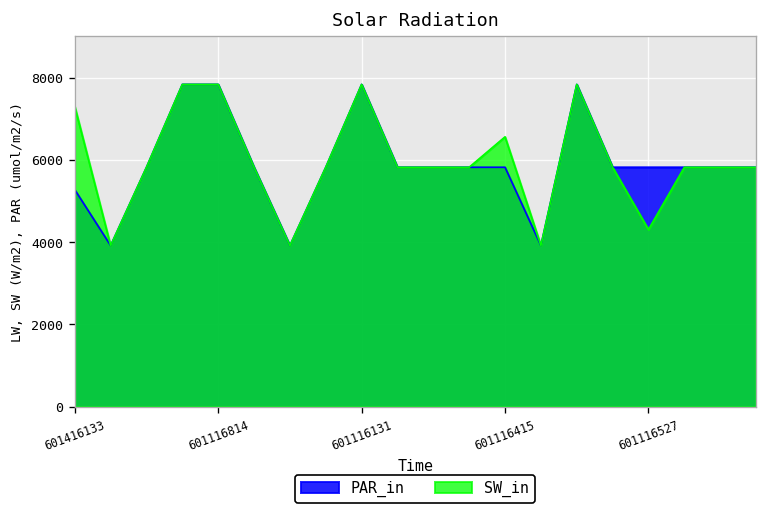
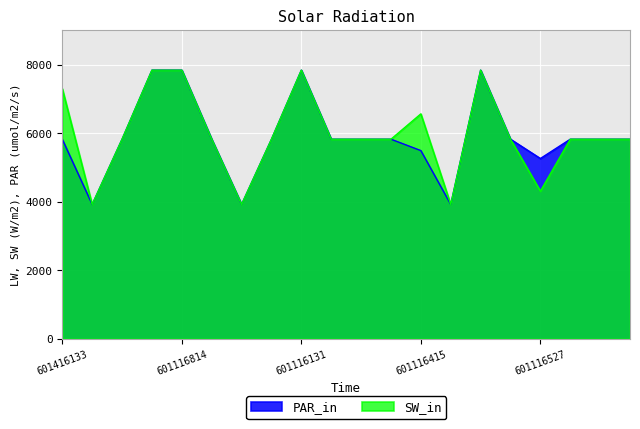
  {
    "PAR_in": {
-     "601416133": 5300,
-     "601116415": 5800,
-     "601116527": 5800
+     "601416133": 5800,
+     "601116415": 5500,
+     "601116527": 5300
    },
    "SW_in": {
      "601416133": 7300,
      "601116415": 6600,
      "601116527": 4300
    }
  }
